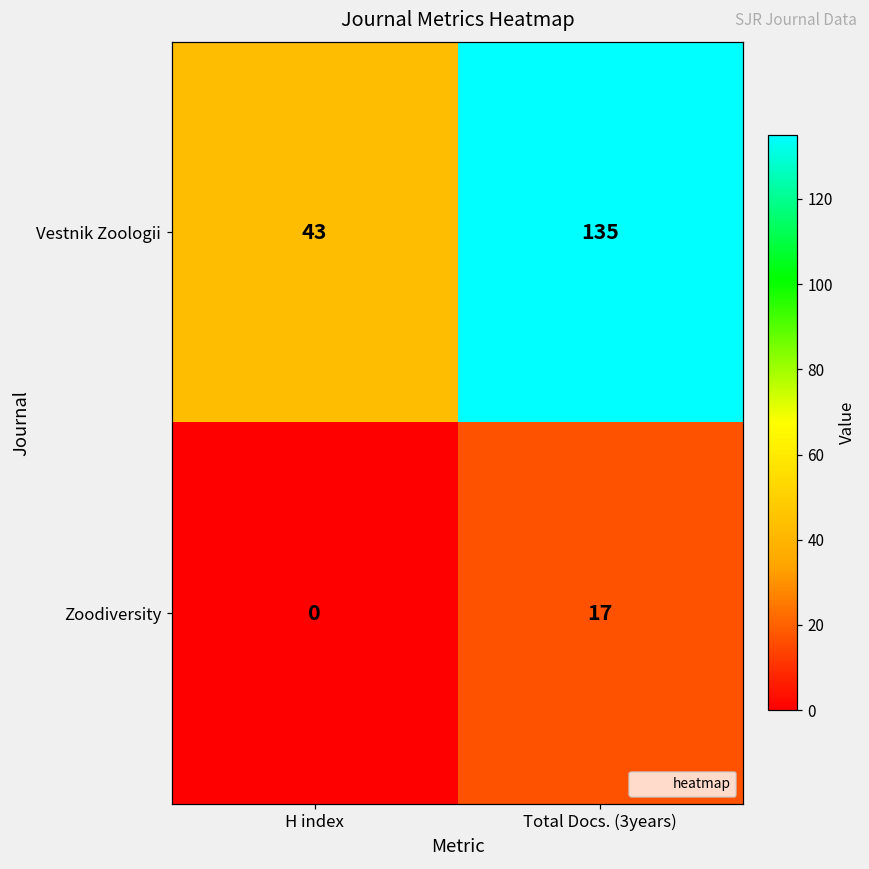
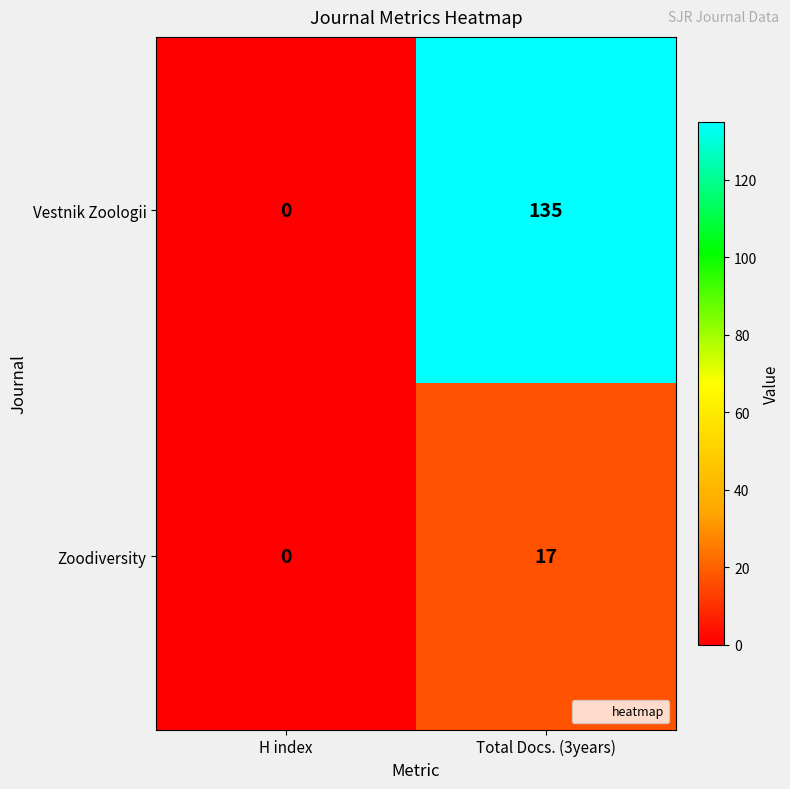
  {
    "Vestnik Zoologii": {
-     "H index": 43,
+     "H index": 0,
      "Total Docs. (3years)": 135
    },
    "Zoodiversity": {
      "H index": 0,
      "Total Docs. (3years)": 17
    }
  }
